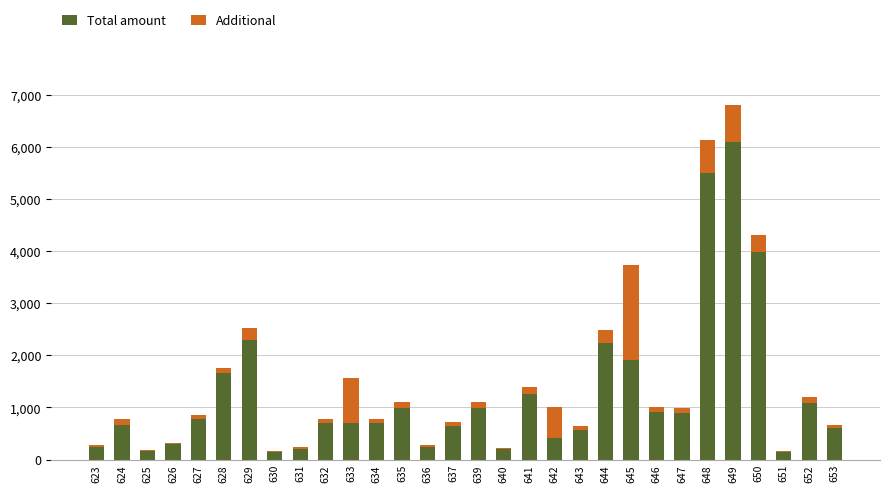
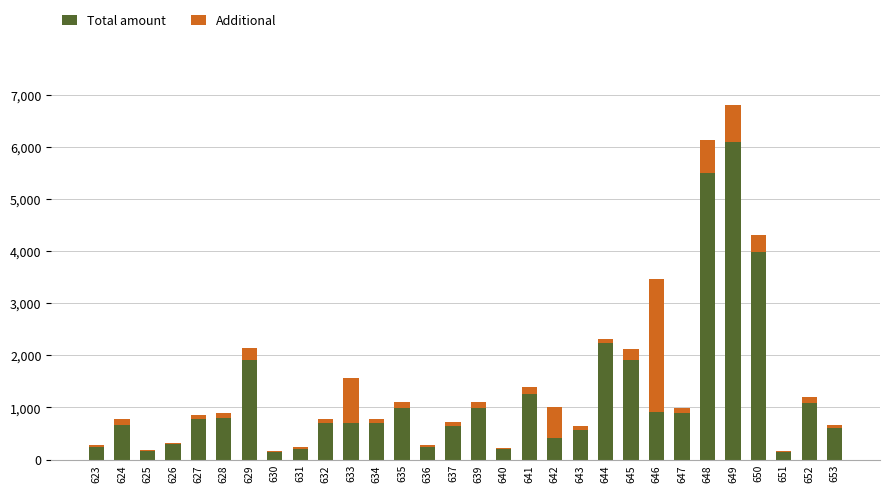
  {
    "Total amount": {
      "623": "200",
      "624": "700",
      "625": "200",
      "626": "300",
      "627": "800",
-     "628": "1,700",
-     "629": "2,300",
+     "628": "800",
+     "629": "1,900",
      "630": "100",
      "631": "200",
      "632": "700",
      "633": "700",
      "634": "700",
      "635": "1,000",
      "636": "200",
      "637": "600",
      "639": "1,000",
      "640": "200",
      "641": "1,300",
      "642": "400",
      "643": "600",
      "644": "2,200",
      "645": "1,900",
      "646": "900",
      "647": "900",
      "648": "5,500",
      "649": "6,100",
      "650": "4,000",
      "651": "200",
      "652": "1,100",
      "653": "600"
    },
    "Additional": {
      "624": "100",
      "627": "100",
      "628": "100",
      "629": "200",
      "632": "100",
      "633": "900",
      "634": "100",
      "635": "100",
      "637": "100",
      "639": "100",
      "641": "100",
      "642": "600",
      "643": "100",
-     "644": "300",
-     "645": "1,800",
-     "646": "100",
+     "644": "100",
+     "645": "200",
+     "646": "2,600",
      "647": "100",
      "648": "600",
      "649": "700",
      "650": "300",
      "652": "100",
      "653": "100"
    }
  }
